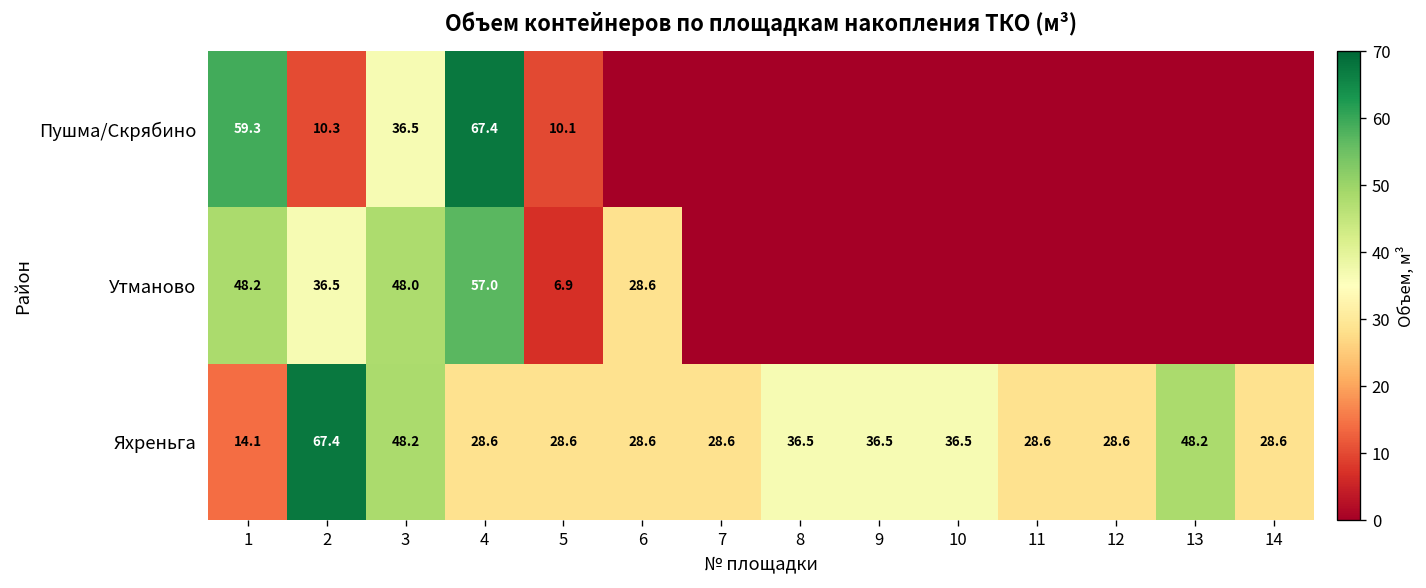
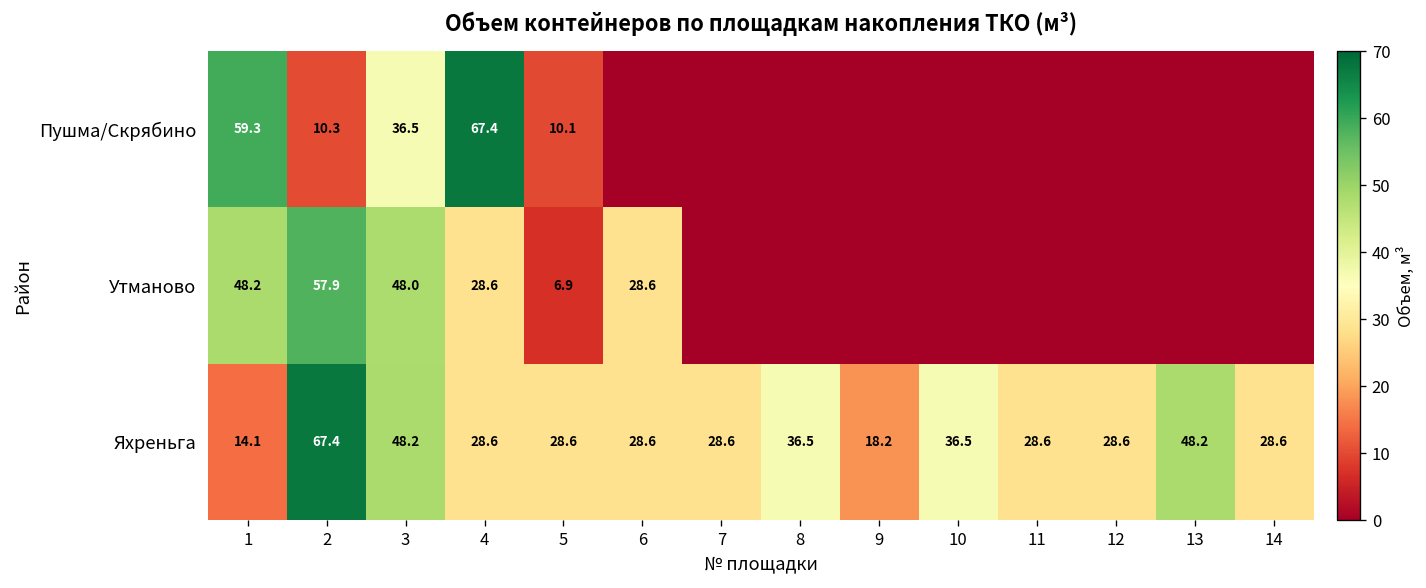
  {
    "Пушма/Скрябино": {
      "1": 59.3,
      "2": 10.3,
      "3": 36.5,
      "4": 67.4,
      "5": 10.1
    },
    "Утманово": {
      "1": 48.2,
-     "2": 36.5,
+     "2": 57.9,
      "3": 48.0,
-     "4": 57.0,
+     "4": 28.6,
      "5": 6.9,
      "6": 28.6
    },
    "Яхреньга": {
      "1": 14.1,
      "2": 67.4,
      "3": 48.2,
      "4": 28.6,
      "5": 28.6,
      "6": 28.6,
      "7": 28.6,
      "8": 36.5,
-     "9": 36.5,
+     "9": 18.2,
      "10": 36.5,
      "11": 28.6,
      "12": 28.6,
      "13": 48.2,
      "14": 28.6
    }
  }
